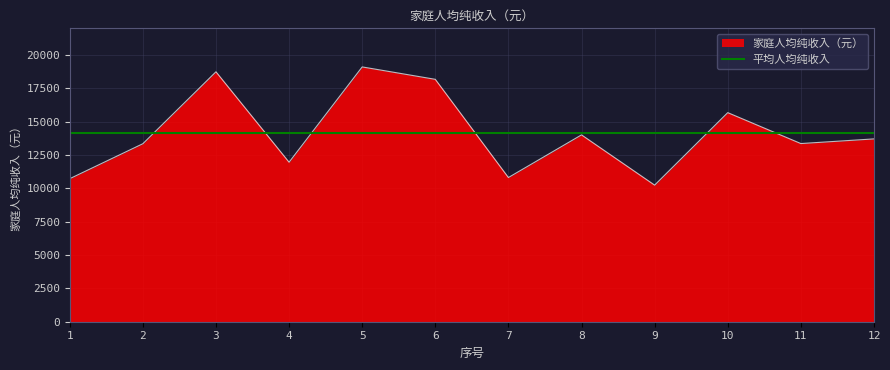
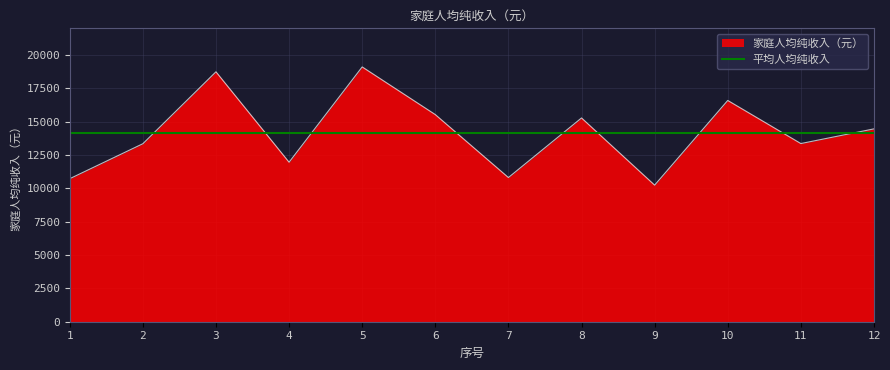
  {
    "1": 10700,
    "2": 13300,
    "3": 18700,
    "4": 12000,
    "5": 19100,
-   "6": 18200,
+   "6": 15500,
    "7": 10800,
-   "8": 14000,
+   "8": 15300,
    "9": 10200,
-   "10": 15700,
+   "10": 16600,
    "11": 13400,
-   "12": 13700
+   "12": 14500
  }
